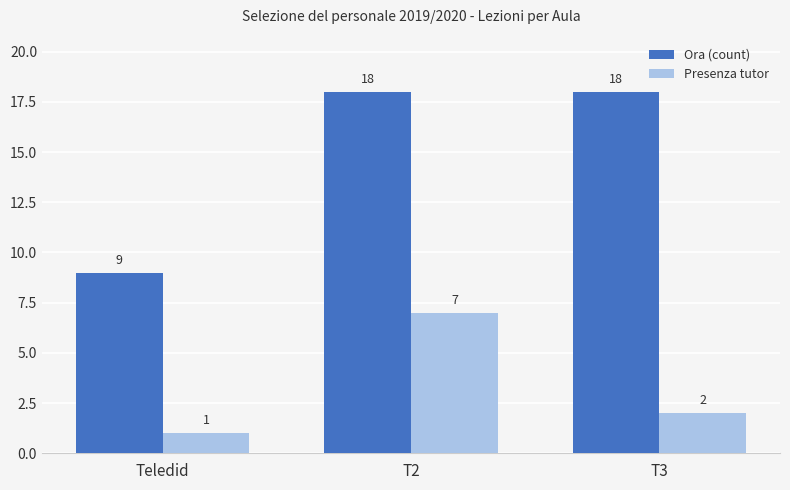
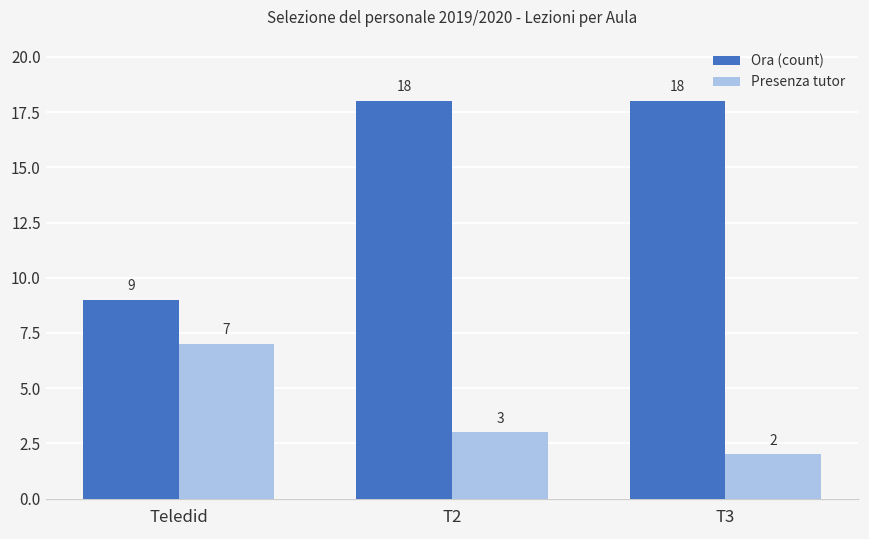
  {
    "Ora (count)": {
      "Teledid": 9,
      "T2": 18,
      "T3": 18
    },
    "Presenza tutor": {
-     "Teledid": 1,
-     "T2": 7,
+     "Teledid": 7,
+     "T2": 3,
      "T3": 2
    }
  }
